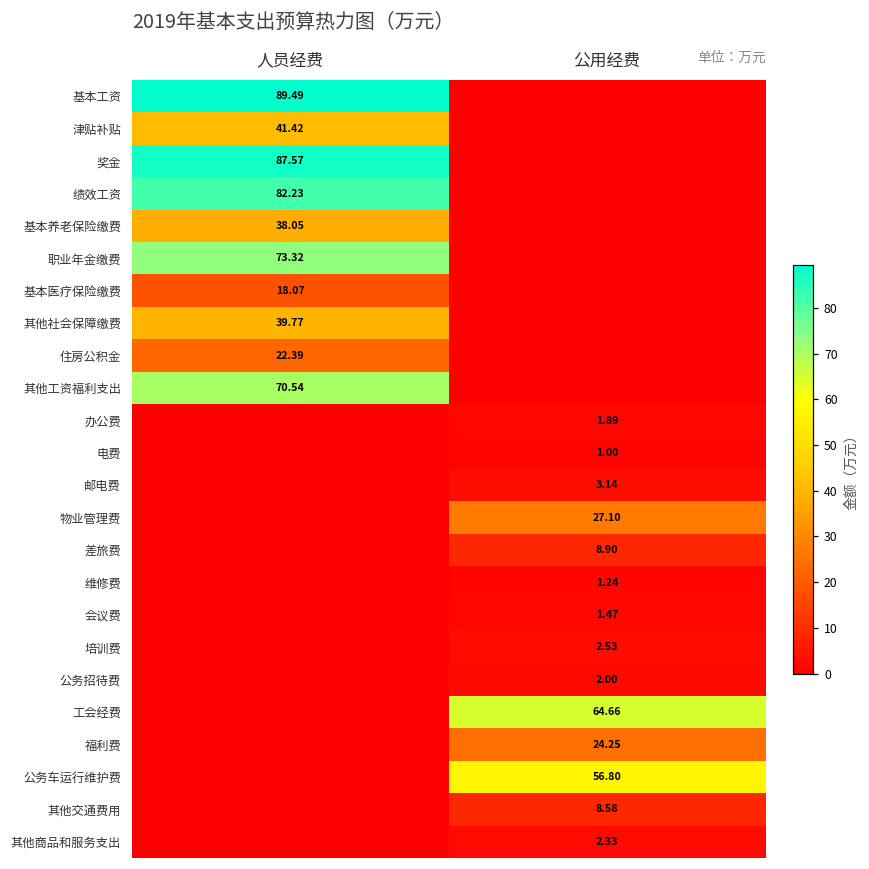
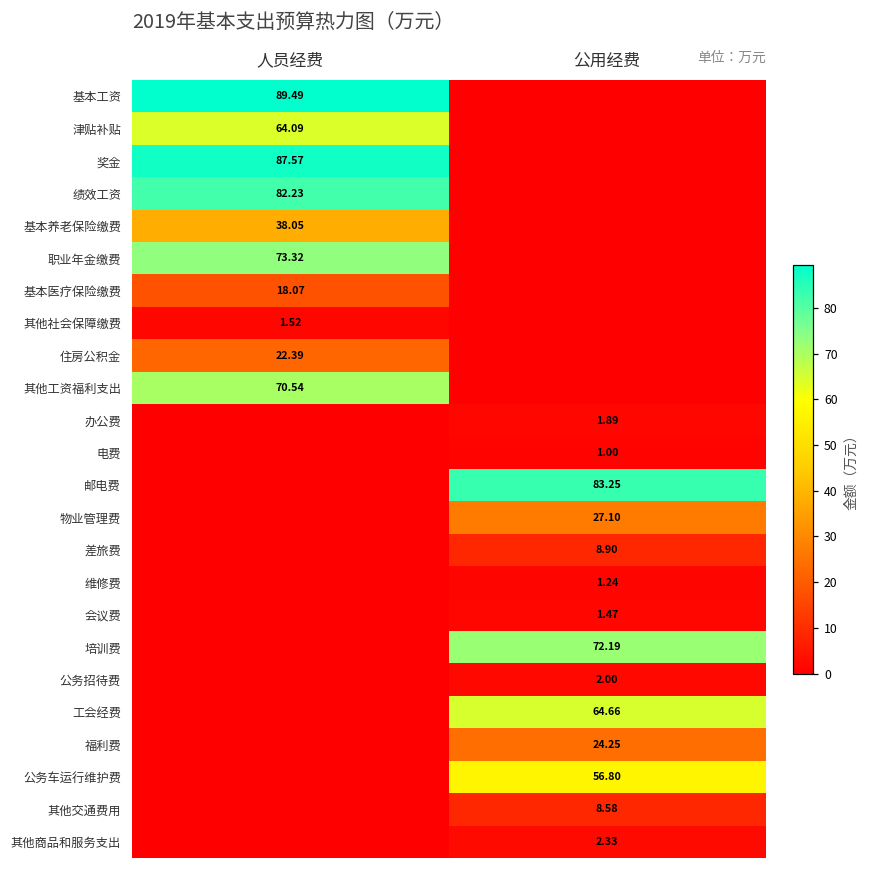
  {
    "基本工资": {
      "人员经费": 89.49
    },
    "津贴补贴": {
-     "人员经费": 41.42
+     "人员经费": 64.09
    },
    "奖金": {
      "人员经费": 87.57
    },
    "绩效工资": {
      "人员经费": 82.23
    },
    "基本养老保险缴费": {
      "人员经费": 38.05
    },
    "职业年金缴费": {
      "人员经费": 73.32
    },
    "基本医疗保险缴费": {
      "人员经费": 18.07
    },
    "其他社会保障缴费": {
-     "人员经费": 39.77
+     "人员经费": 1.52
    },
    "住房公积金": {
      "人员经费": 22.39
    },
    "其他工资福利支出": {
      "人员经费": 70.54
    },
    "办公费": {
      "公用经费": 1.89
    },
    "电费": {
      "公用经费": 1.00
    },
    "邮电费": {
-     "公用经费": 3.14
+     "公用经费": 83.25
    },
    "物业管理费": {
      "公用经费": 27.10
    },
    "差旅费": {
      "公用经费": 8.90
    },
    "维修费": {
      "公用经费": 1.24
    },
    "会议费": {
      "公用经费": 1.47
    },
    "培训费": {
-     "公用经费": 2.53
+     "公用经费": 72.19
    },
    "公务招待费": {
      "公用经费": 2.00
    },
    "工会经费": {
      "公用经费": 64.66
    },
    "福利费": {
      "公用经费": 24.25
    },
    "公务车运行维护费": {
      "公用经费": 56.80
    },
    "其他交通费用": {
      "公用经费": 8.58
    },
    "其他商品和服务支出": {
      "公用经费": 2.33
    }
  }
